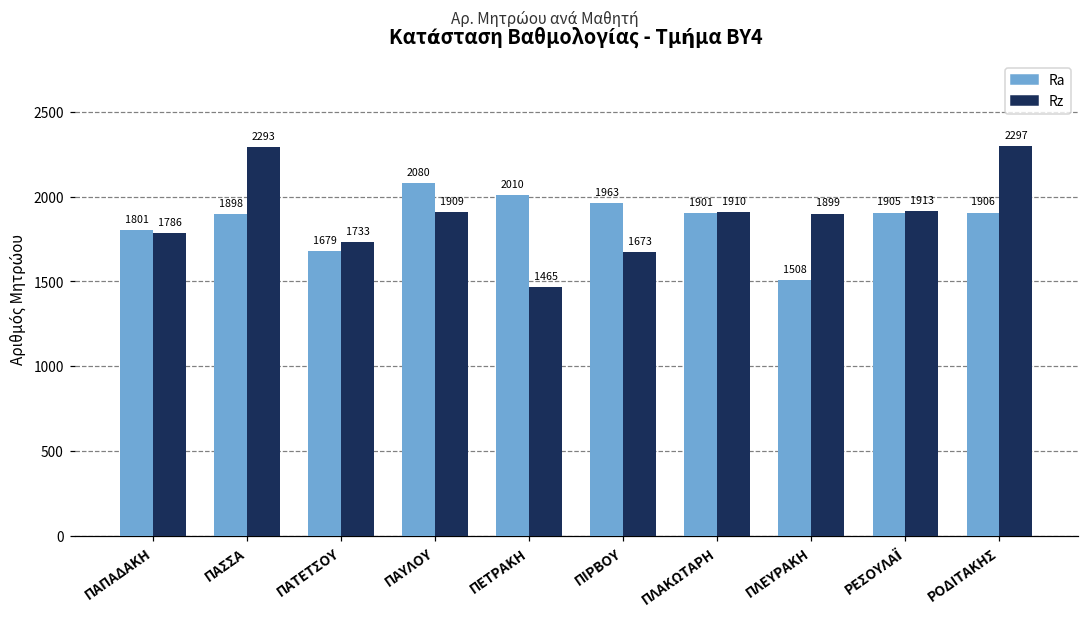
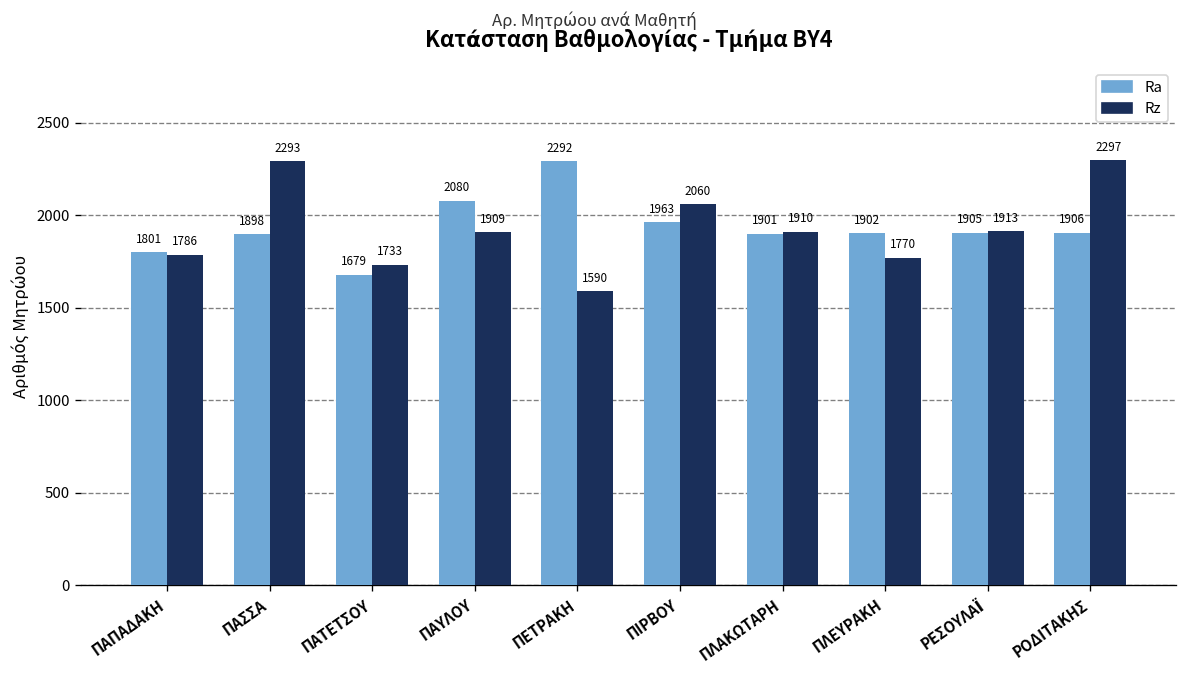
  {
    "Ra": {
      "ΠΑΠΑΔΑΚΗ": 1801,
      "ΠΑΣΣΑ": 1898,
      "ΠΑΤΕΤΣΟΥ": 1679,
      "ΠΑΥΛΟΥ": 2080,
-     "ΠΕΤΡΑΚΗ": 2010,
+     "ΠΕΤΡΑΚΗ": 2292,
      "ΠΙΡΒΟΥ": 1963,
      "ΠΛΑΚΩΤΑΡΗ": 1901,
-     "ΠΛΕΥΡΑΚΗ": 1508,
+     "ΠΛΕΥΡΑΚΗ": 1902,
      "ΡΕΣΟΥΛΑΪ": 1905,
      "ΡΟΔΙΤΑΚΗΣ": 1906
    },
    "Rz": {
      "ΠΑΠΑΔΑΚΗ": 1786,
      "ΠΑΣΣΑ": 2293,
      "ΠΑΤΕΤΣΟΥ": 1733,
      "ΠΑΥΛΟΥ": 1909,
-     "ΠΕΤΡΑΚΗ": 1465,
-     "ΠΙΡΒΟΥ": 1673,
+     "ΠΕΤΡΑΚΗ": 1590,
+     "ΠΙΡΒΟΥ": 2060,
      "ΠΛΑΚΩΤΑΡΗ": 1910,
-     "ΠΛΕΥΡΑΚΗ": 1899,
+     "ΠΛΕΥΡΑΚΗ": 1770,
      "ΡΕΣΟΥΛΑΪ": 1913,
      "ΡΟΔΙΤΑΚΗΣ": 2297
    }
  }
